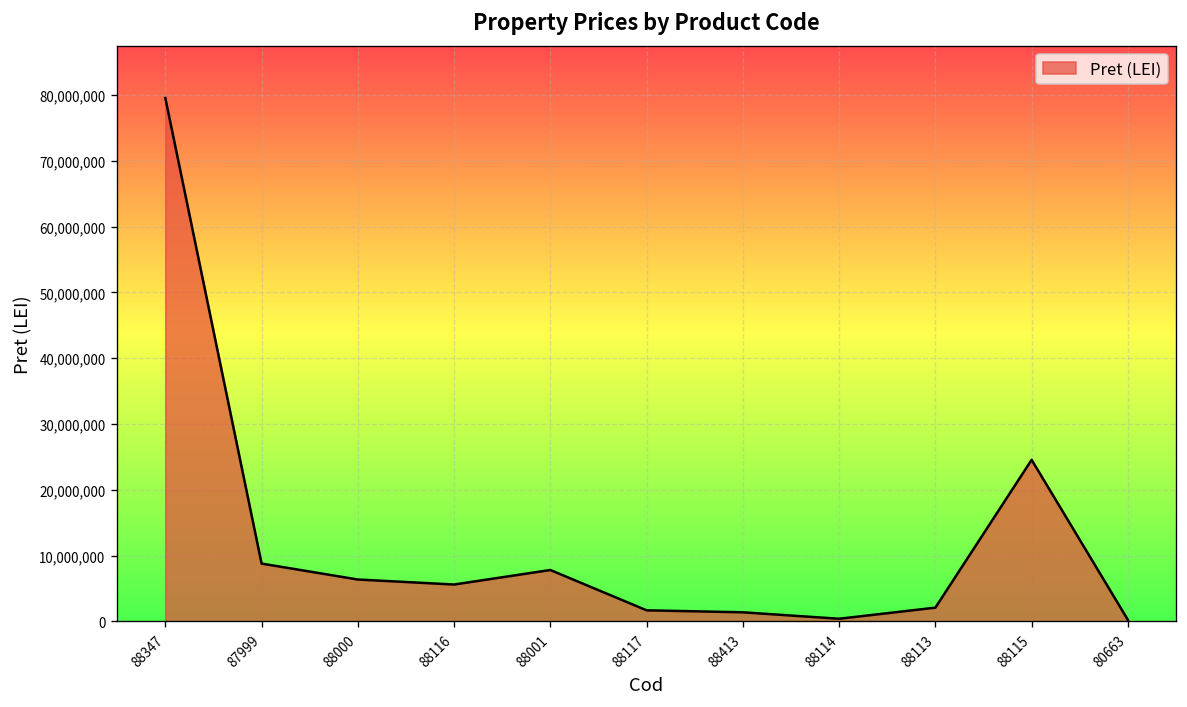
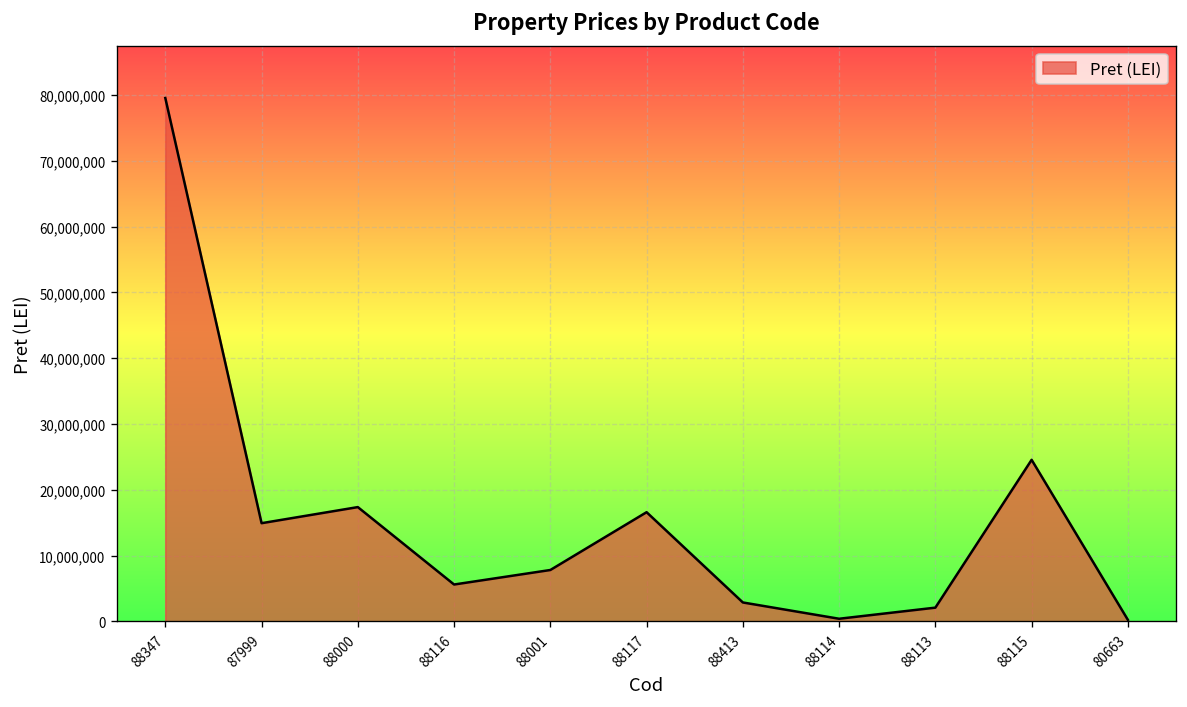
  {
    "88347": "80,000,000",
-   "87999": "9,000,000",
-   "88000": "6,000,000",
+   "87999": "15,000,000",
+   "88000": "17,000,000",
    "88116": "6,000,000",
    "88001": "8,000,000",
-   "88117": "2,000,000",
-   "88413": "1,000,000",
+   "88117": "17,000,000",
+   "88413": "3,000,000",
    "88114": "0",
    "88113": "2,000,000",
    "88115": "25,000,000",
    "80663": "0"
  }
